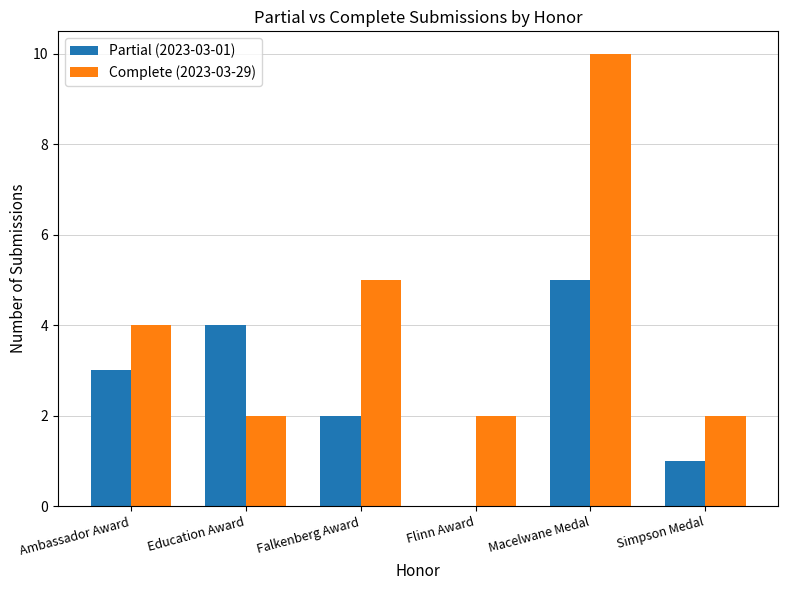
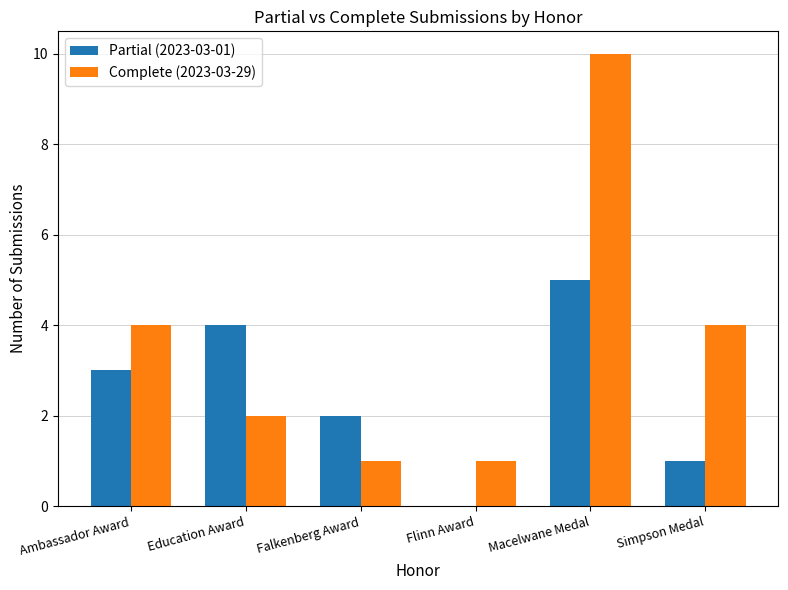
  {
    "Partial (2023-03-01)": {
      "Ambassador Award": 3,
      "Education Award": 4,
      "Falkenberg Award": 2,
      "Flinn Award": 0,
      "Macelwane Medal": 5,
      "Simpson Medal": 1
    },
    "Complete (2023-03-29)": {
      "Ambassador Award": 4,
      "Education Award": 2,
-     "Falkenberg Award": 5,
-     "Flinn Award": 2,
+     "Falkenberg Award": 1,
+     "Flinn Award": 1,
      "Macelwane Medal": 10,
-     "Simpson Medal": 2
+     "Simpson Medal": 4
    }
  }
